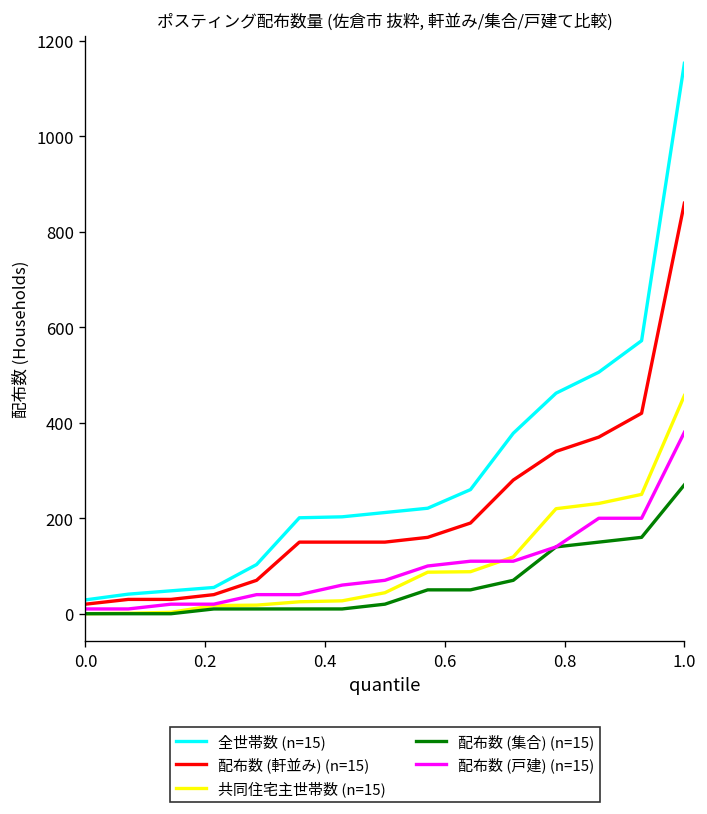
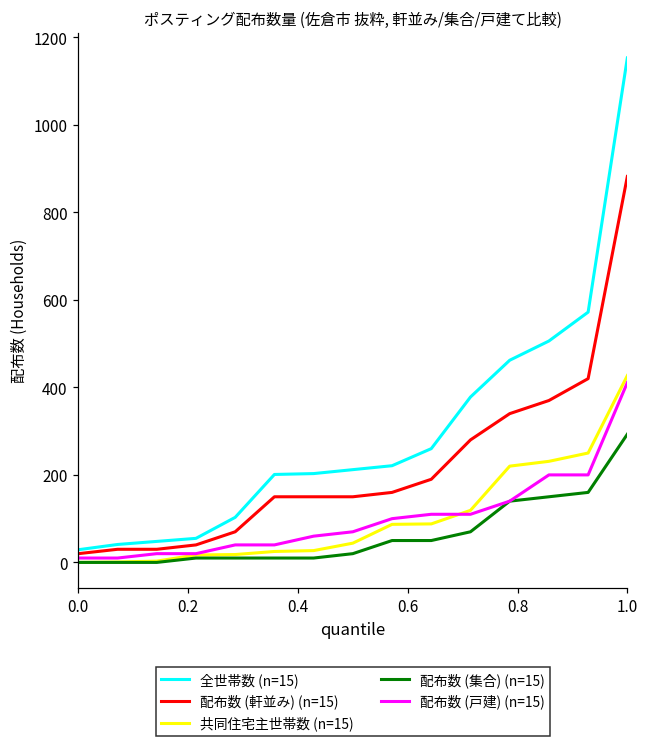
  {
    "全世帯数 (n=15)": {
      "0.0": 30,
      "1.0": 1150
    },
    "配布数 (軒並み) (n=15)": {
      "0.0": 20,
-     "1.0": 860
+     "1.0": 880
    },
    "共同住宅主世帯数 (n=15)": {
-     "1.0": 460
+     "1.0": 430
    },
    "配布数 (集合) (n=15)": {
-     "1.0": 270
+     "1.0": 290
    },
    "配布数 (戸建) (n=15)": {
      "0.0": 10,
-     "1.0": 380
+     "1.0": 410
    }
  }
